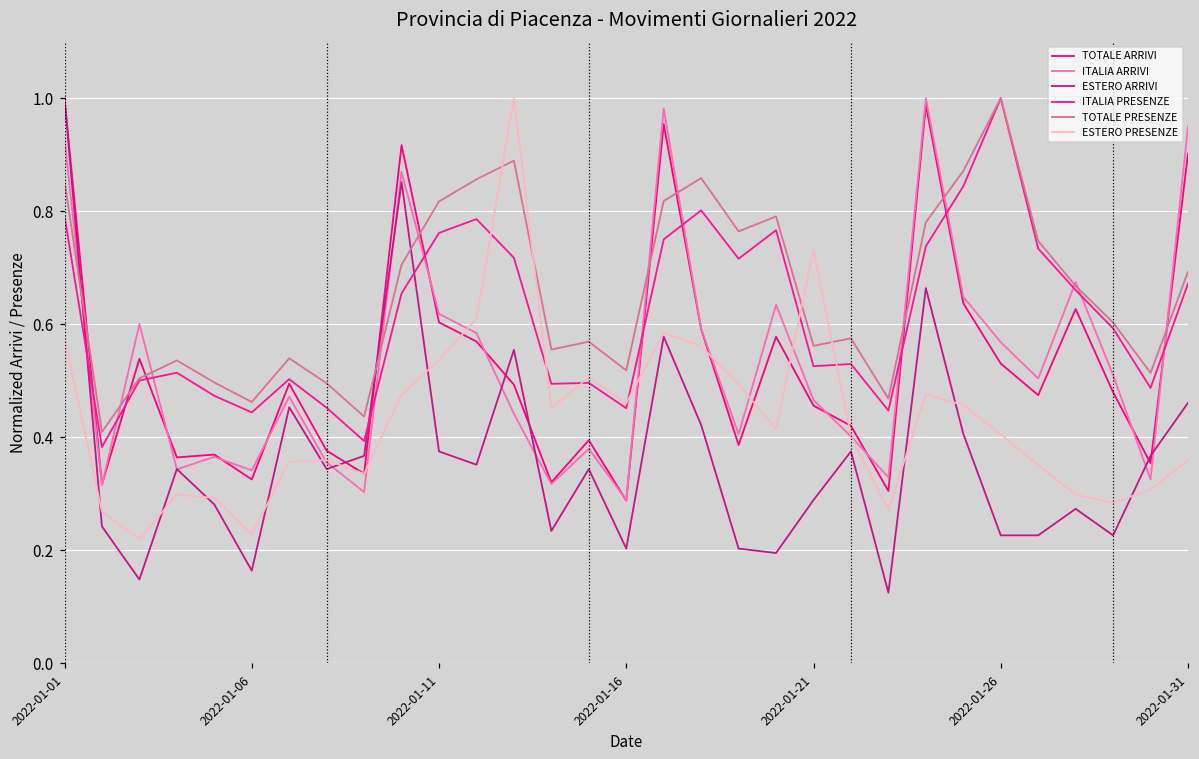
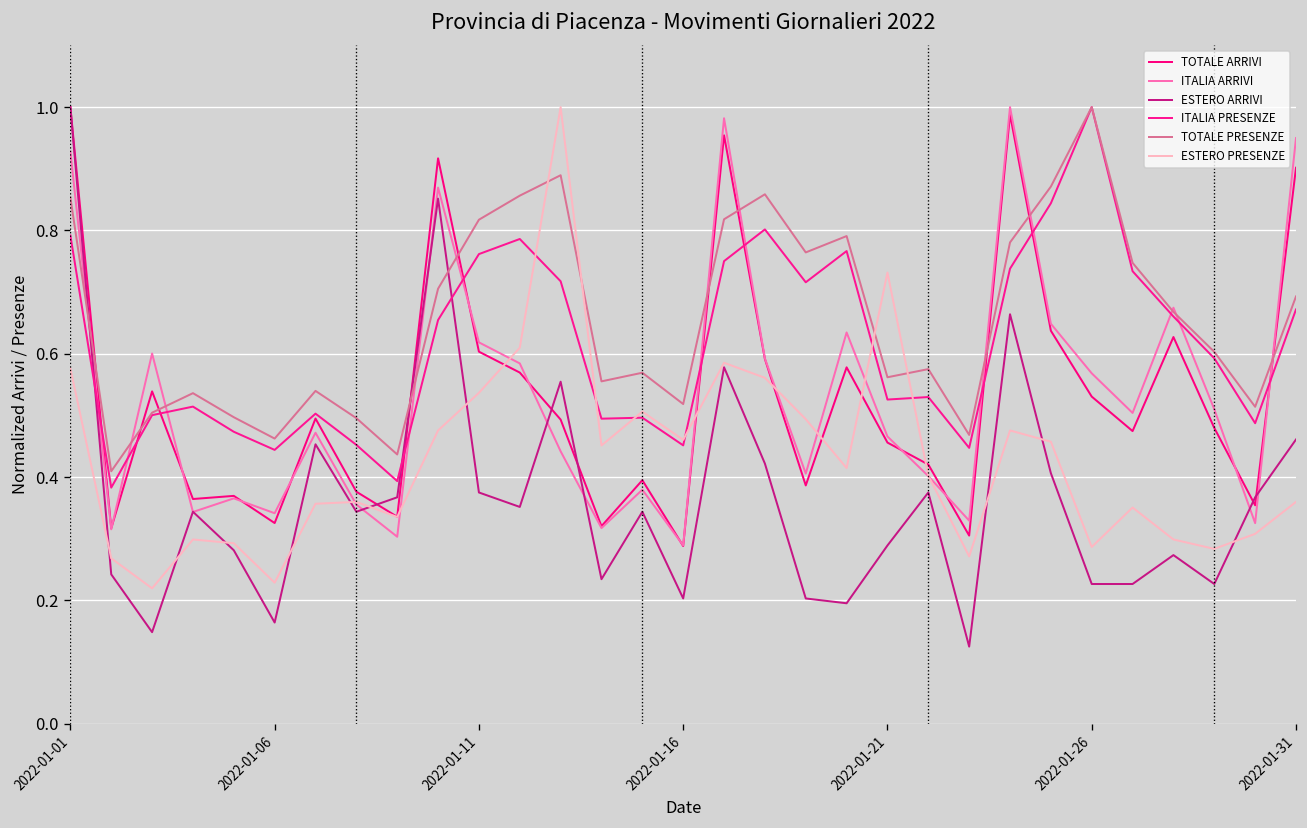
  {
    "ESTERO PRESENZE": {
      "2022-01-01": 0.58,
      "2022-01-06": 0.23,
      "2022-01-11": 0.54,
      "2022-01-16": 0.46,
      "2022-01-21": 0.73,
-     "2022-01-26": 0.41,
+     "2022-01-26": 0.29,
      "2022-01-31": 0.36
    }
  }
